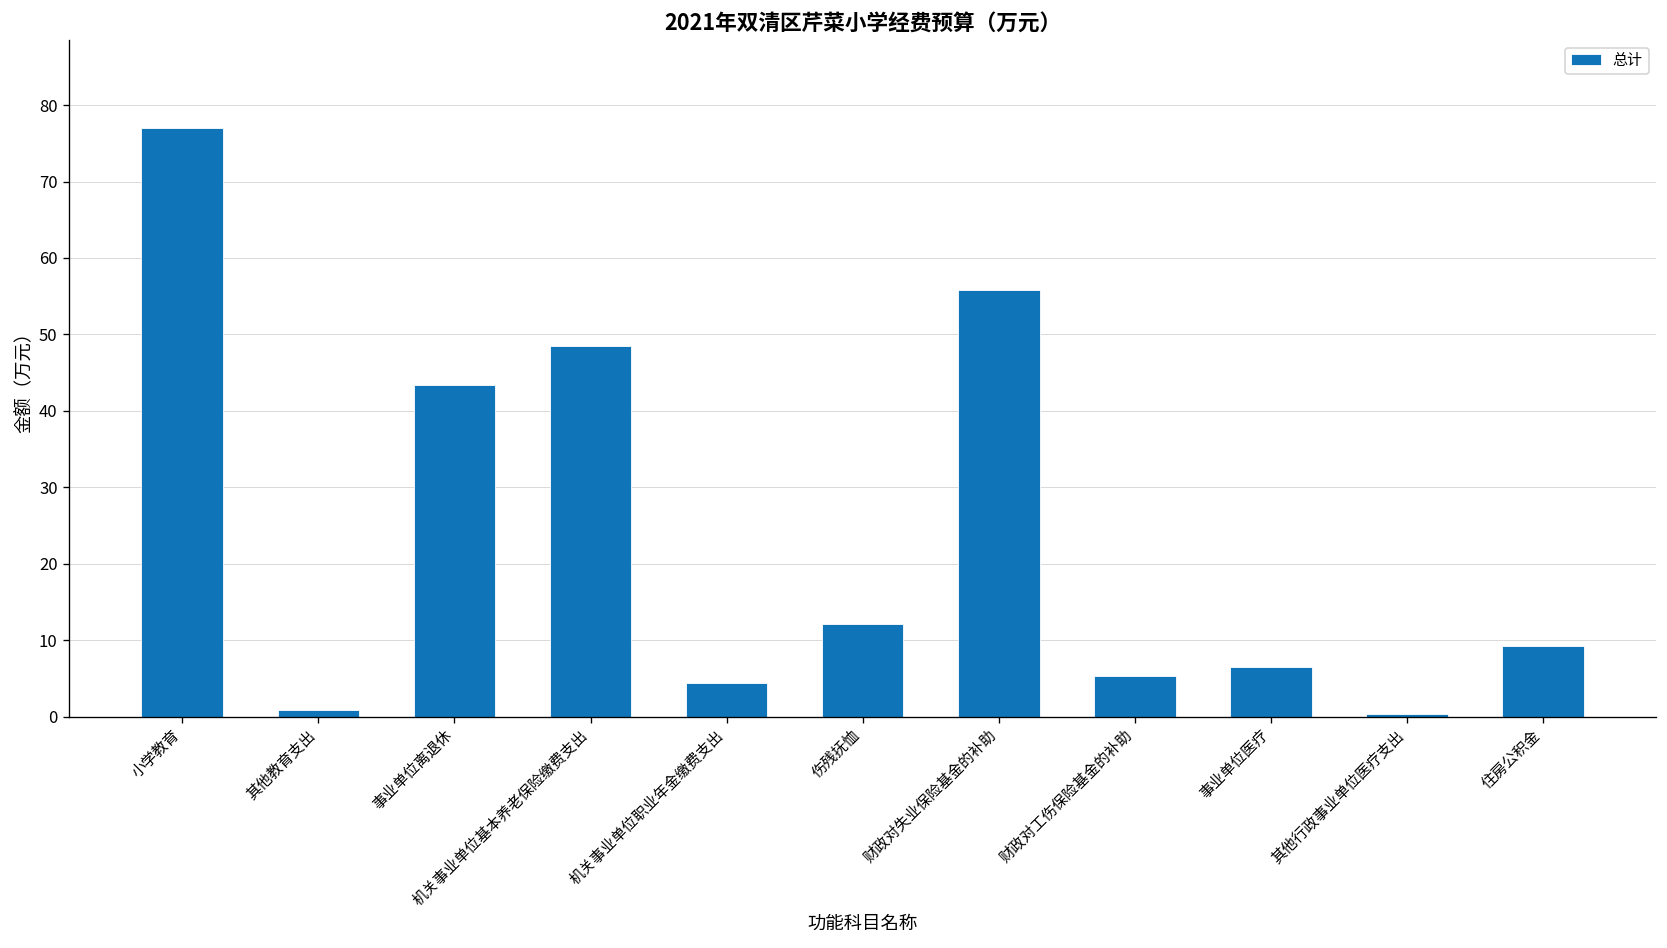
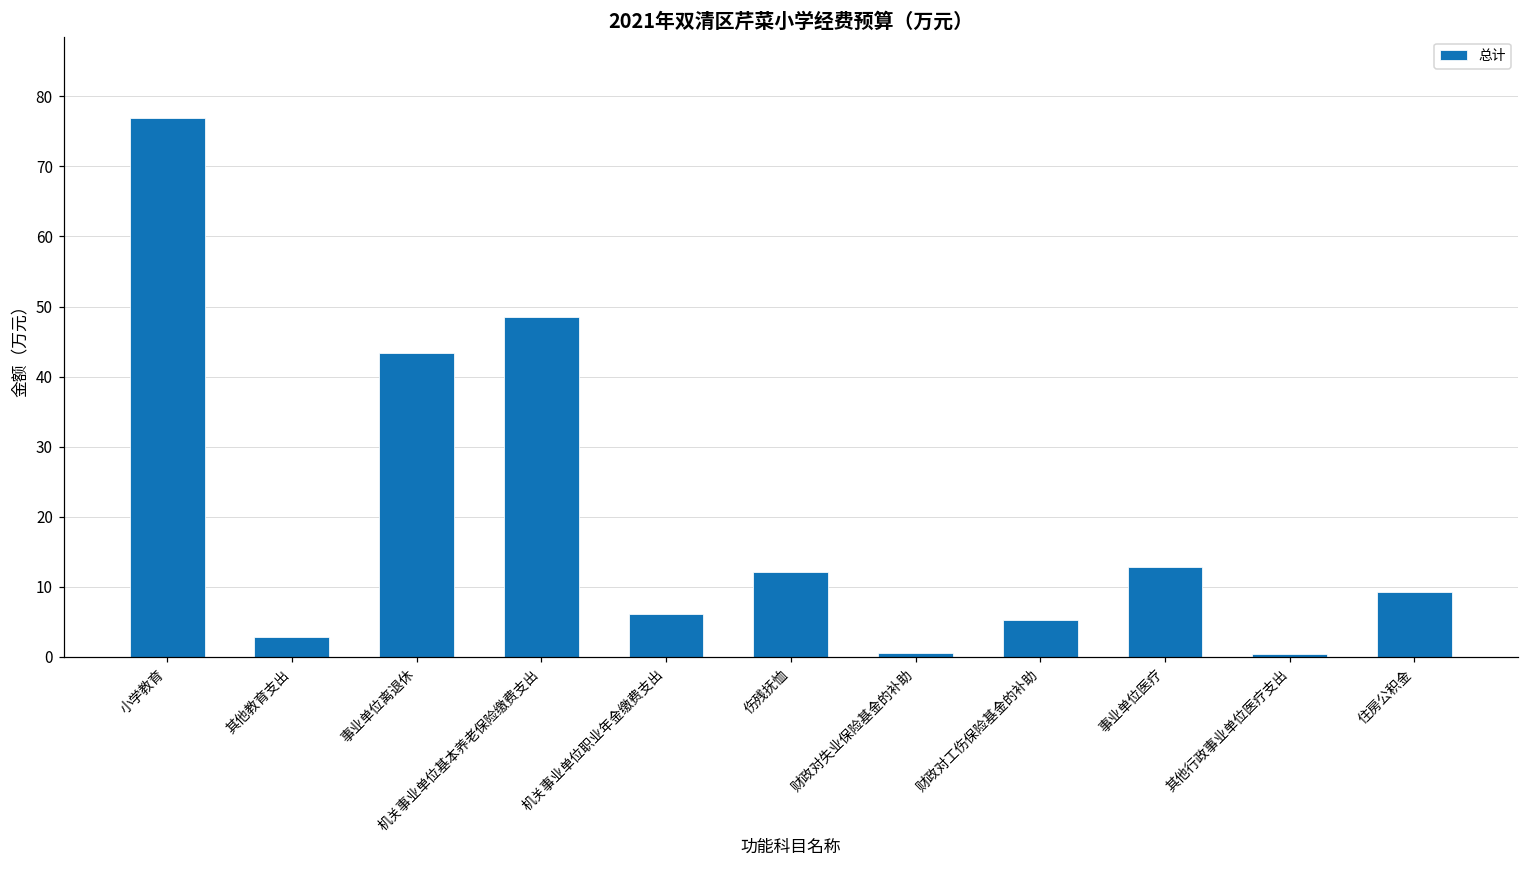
  {
    "小学教育": 77,
-   "其他教育支出": 1,
+   "其他教育支出": 3,
    "事业单位离退休": 43,
    "机关事业单位基本养老保险缴费支出": 49,
-   "机关事业单位职业年金缴费支出": 4,
+   "机关事业单位职业年金缴费支出": 6,
    "伤残抚恤": 12,
-   "财政对失业保险基金的补助": 56,
+   "财政对失业保险基金的补助": 1,
    "财政对工伤保险基金的补助": 5,
-   "事业单位医疗": 7,
+   "事业单位医疗": 13,
    "住房公积金": 9
  }
